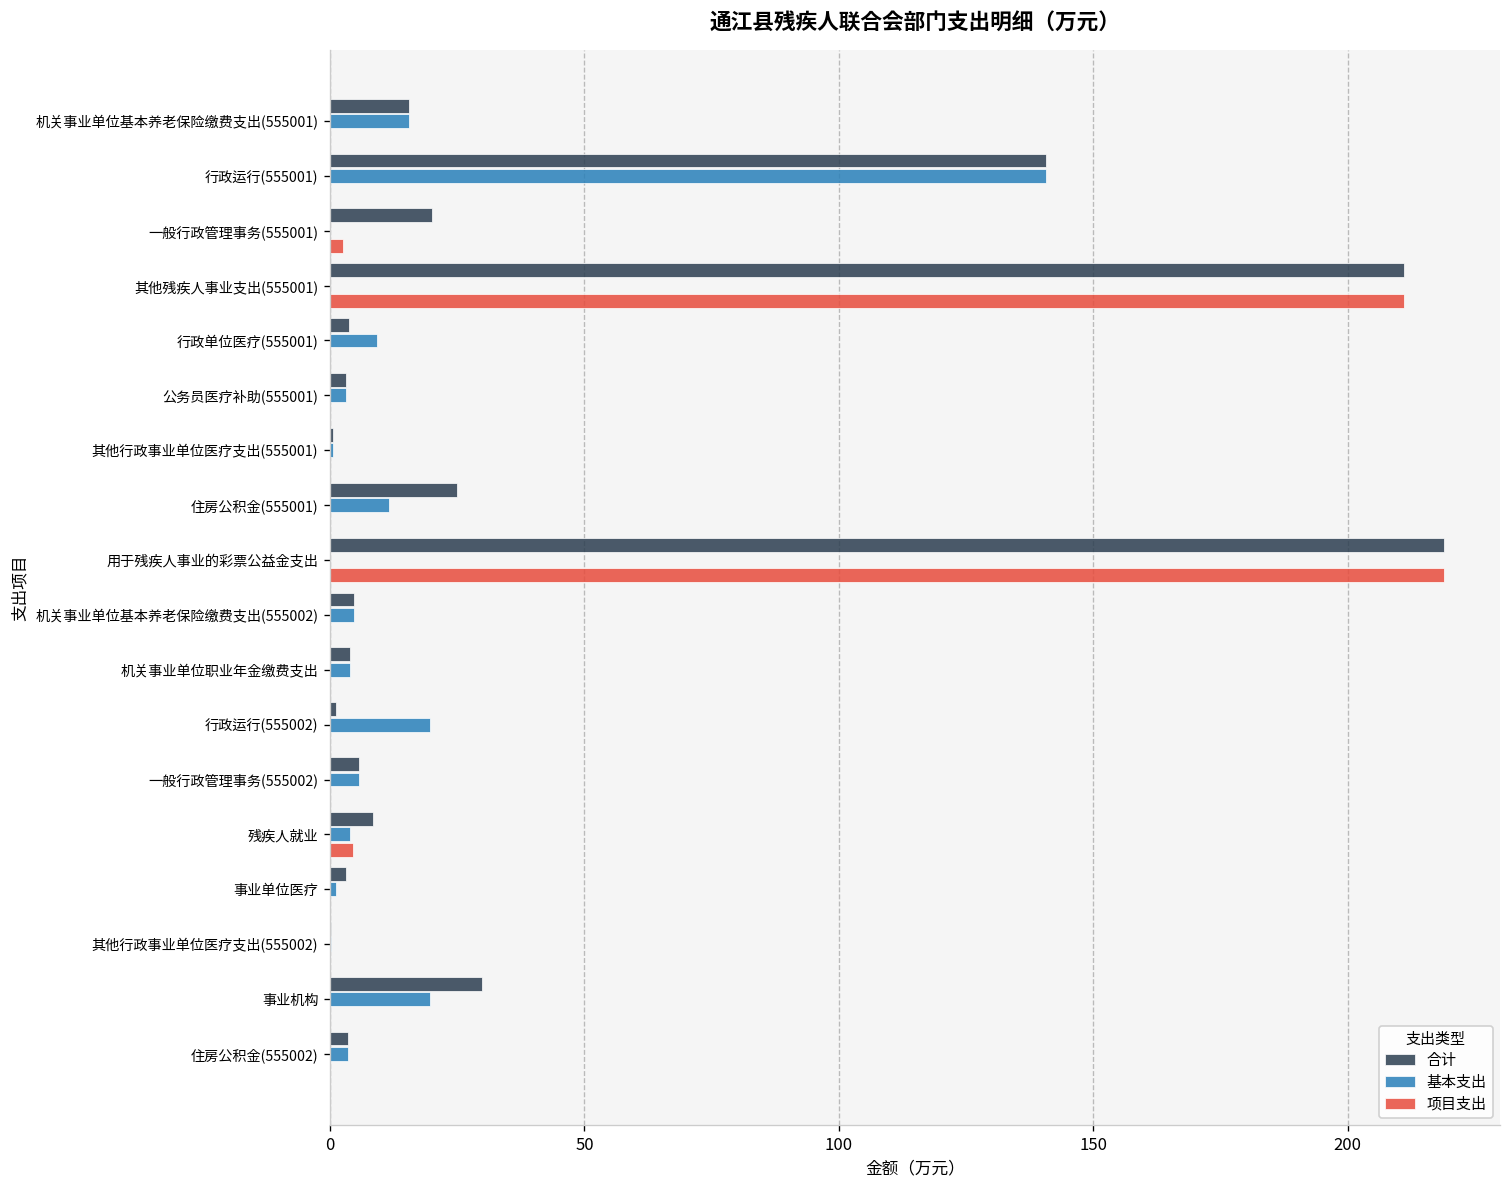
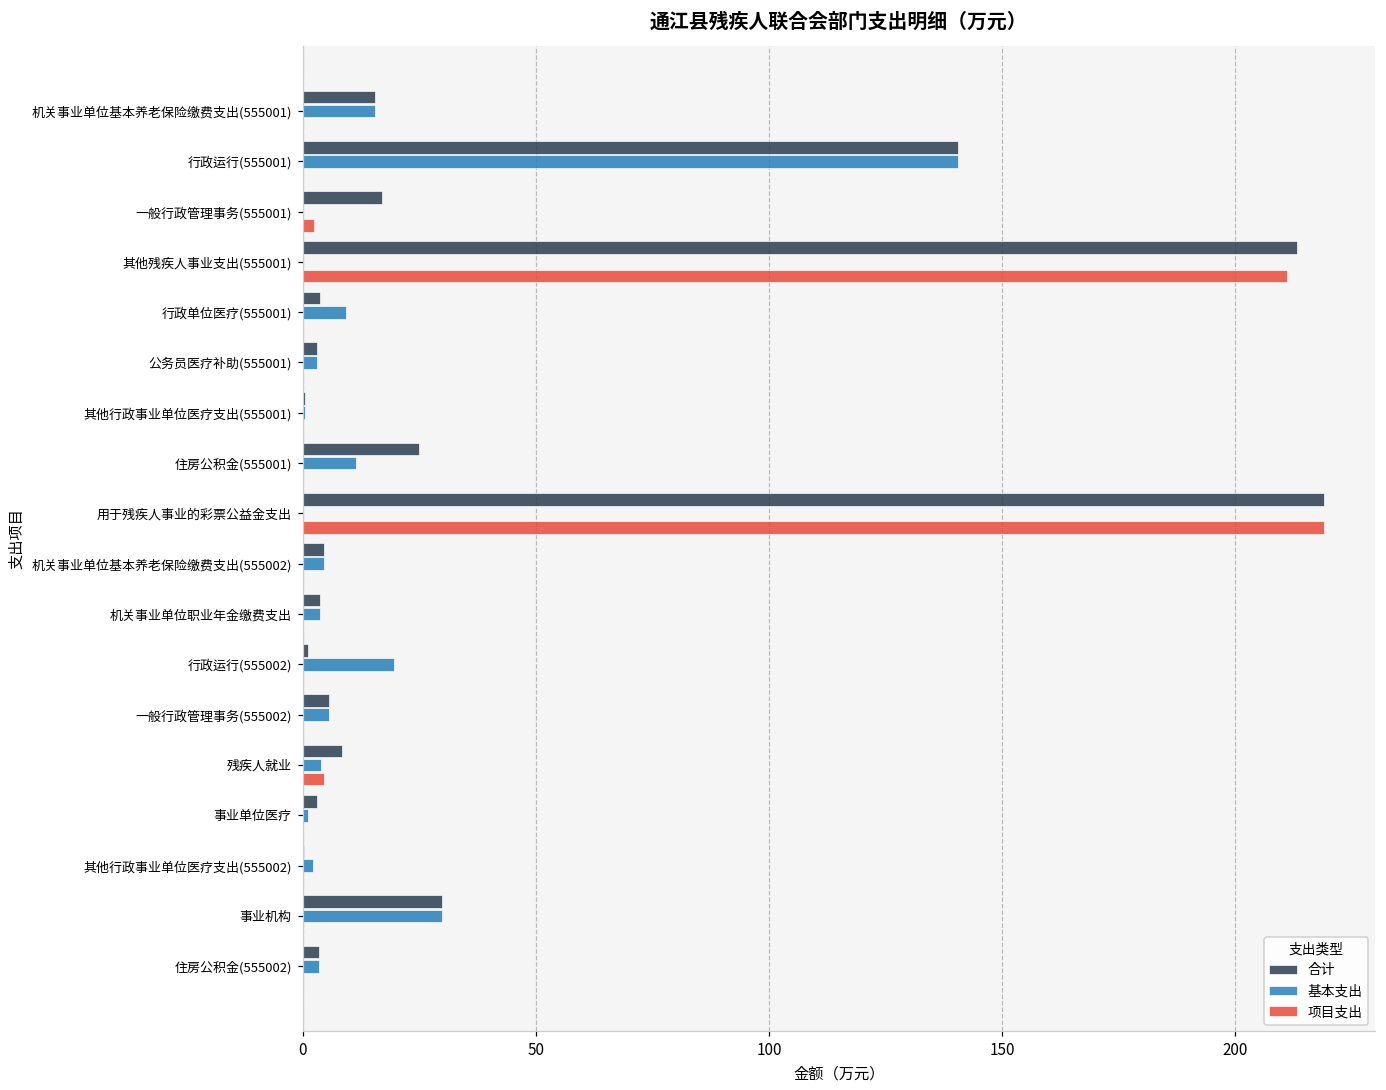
  {
    "合计": {
      "机关事业单位基本养老保险缴费支出(555001)": 15,
      "行政运行(555001)": 141,
-     "一般行政管理事务(555001)": 20,
-     "其他残疾人事业支出(555001)": 211,
+     "一般行政管理事务(555001)": 17,
+     "其他残疾人事业支出(555001)": 213,
      "行政单位医疗(555001)": 4,
      "公务员医疗补助(555001)": 3,
      "住房公积金(555001)": 25,
      "用于残疾人事业的彩票公益金支出": 219,
      "机关事业单位基本养老保险缴费支出(555002)": 5,
      "机关事业单位职业年金缴费支出": 4,
      "行政运行(555002)": 1,
      "一般行政管理事务(555002)": 6,
      "残疾人就业": 8,
      "事业单位医疗": 3,
      "事业机构": 30,
      "住房公积金(555002)": 4
    },
    "基本支出": {
      "机关事业单位基本养老保险缴费支出(555001)": 15,
      "行政运行(555001)": 141,
      "一般行政管理事务(555001)": 0,
      "其他残疾人事业支出(555001)": 0,
      "行政单位医疗(555001)": 9,
      "公务员医疗补助(555001)": 3,
      "住房公积金(555001)": 12,
      "用于残疾人事业的彩票公益金支出": 0,
      "机关事业单位基本养老保险缴费支出(555002)": 5,
      "机关事业单位职业年金缴费支出": 4,
      "行政运行(555002)": 20,
      "一般行政管理事务(555002)": 6,
      "残疾人就业": 4,
      "事业单位医疗": 1,
-     "其他行政事业单位医疗支出(555002)": 0,
-     "事业机构": 20,
+     "其他行政事业单位医疗支出(555002)": 2,
+     "事业机构": 30,
      "住房公积金(555002)": 4
    },
    "项目支出": {
      "机关事业单位基本养老保险缴费支出(555001)": 0,
      "行政运行(555001)": 0,
      "一般行政管理事务(555001)": 3,
      "其他残疾人事业支出(555001)": 211,
      "行政单位医疗(555001)": 0,
      "公务员医疗补助(555001)": 0,
      "其他行政事业单位医疗支出(555001)": 0,
      "住房公积金(555001)": 0,
      "用于残疾人事业的彩票公益金支出": 219,
      "机关事业单位基本养老保险缴费支出(555002)": 0,
      "机关事业单位职业年金缴费支出": 0,
      "行政运行(555002)": 0,
      "一般行政管理事务(555002)": 0,
      "残疾人就业": 5,
      "事业单位医疗": 0,
      "其他行政事业单位医疗支出(555002)": 0,
      "事业机构": 0,
      "住房公积金(555002)": 0
    }
  }
